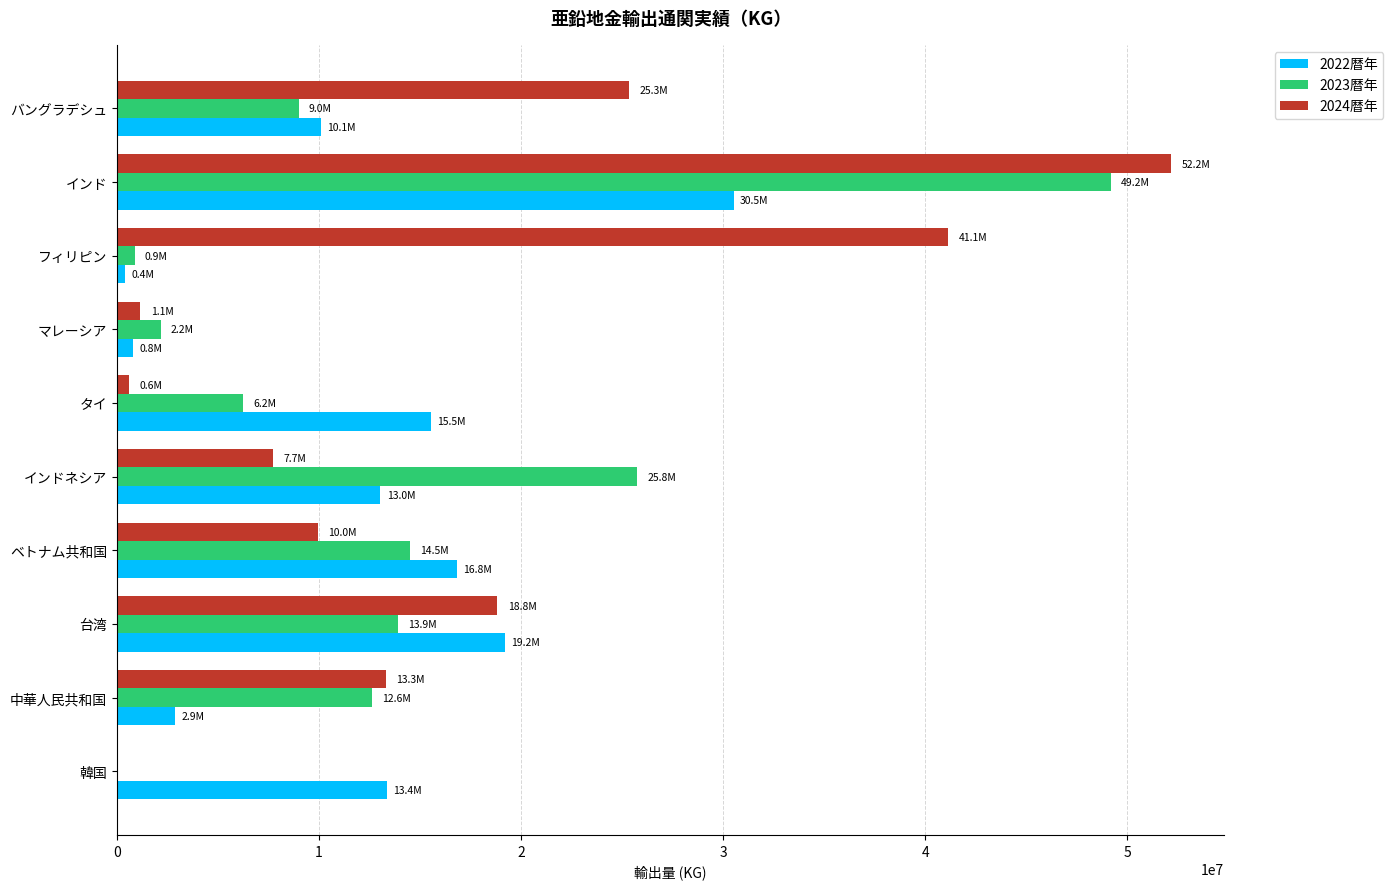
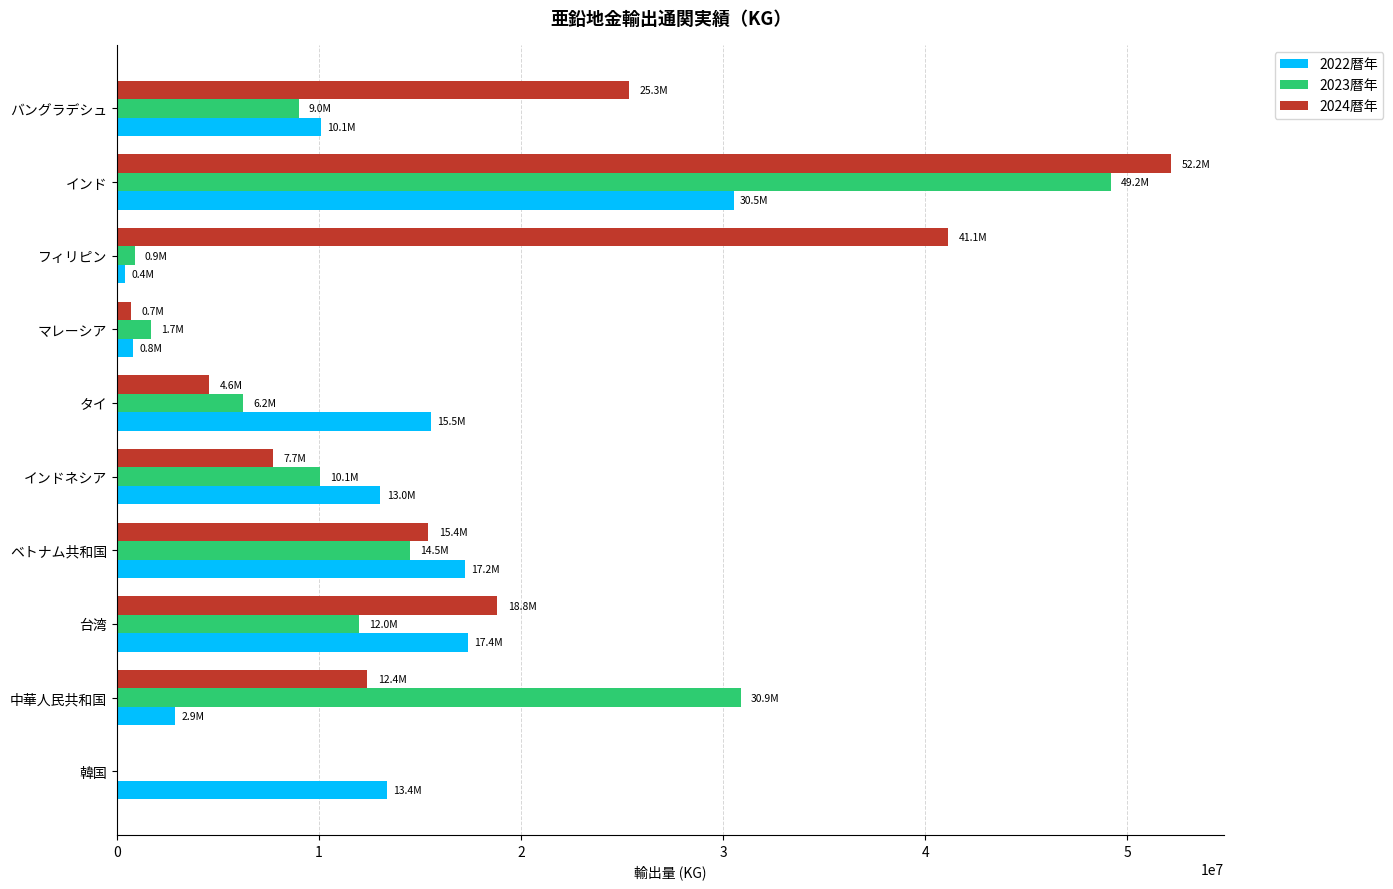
  {
    "2022暦年": {
      "バングラデシュ": "10.1M",
      "インド": "30.5M",
      "フィリピン": "0.4M",
      "マレーシア": "0.8M",
      "タイ": "15.5M",
      "インドネシア": "13.0M",
-     "ベトナム共和国": "16.8M",
-     "台湾": "19.2M",
+     "ベトナム共和国": "17.2M",
+     "台湾": "17.4M",
      "中華人民共和国": "2.9M",
      "韓国": "13.4M"
    },
    "2023暦年": {
      "バングラデシュ": "9.0M",
      "インド": "49.2M",
      "フィリピン": "0.9M",
-     "マレーシア": "2.2M",
+     "マレーシア": "1.7M",
      "タイ": "6.2M",
-     "インドネシア": "25.8M",
+     "インドネシア": "10.1M",
      "ベトナム共和国": "14.5M",
-     "台湾": "13.9M",
-     "中華人民共和国": "12.6M"
+     "台湾": "12.0M",
+     "中華人民共和国": "30.9M"
    },
    "2024暦年": {
      "バングラデシュ": "25.3M",
      "インド": "52.2M",
      "フィリピン": "41.1M",
-     "マレーシア": "1.1M",
-     "タイ": "0.6M",
+     "マレーシア": "0.7M",
+     "タイ": "4.6M",
      "インドネシア": "7.7M",
-     "ベトナム共和国": "10.0M",
+     "ベトナム共和国": "15.4M",
      "台湾": "18.8M",
-     "中華人民共和国": "13.3M"
+     "中華人民共和国": "12.4M"
    }
  }
